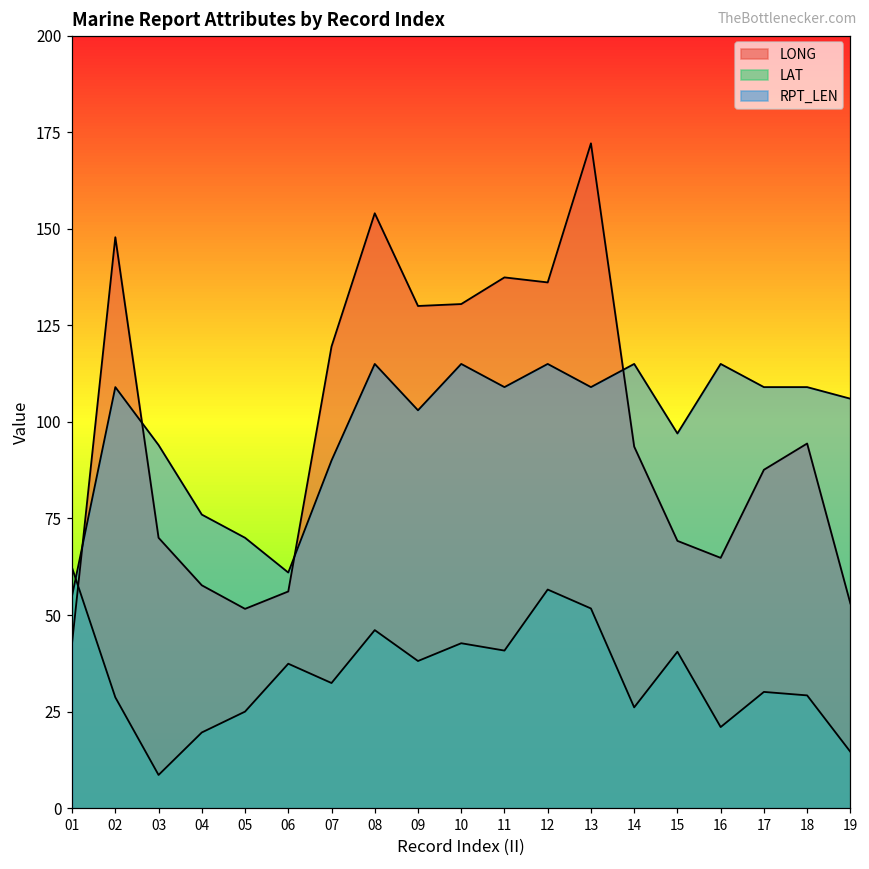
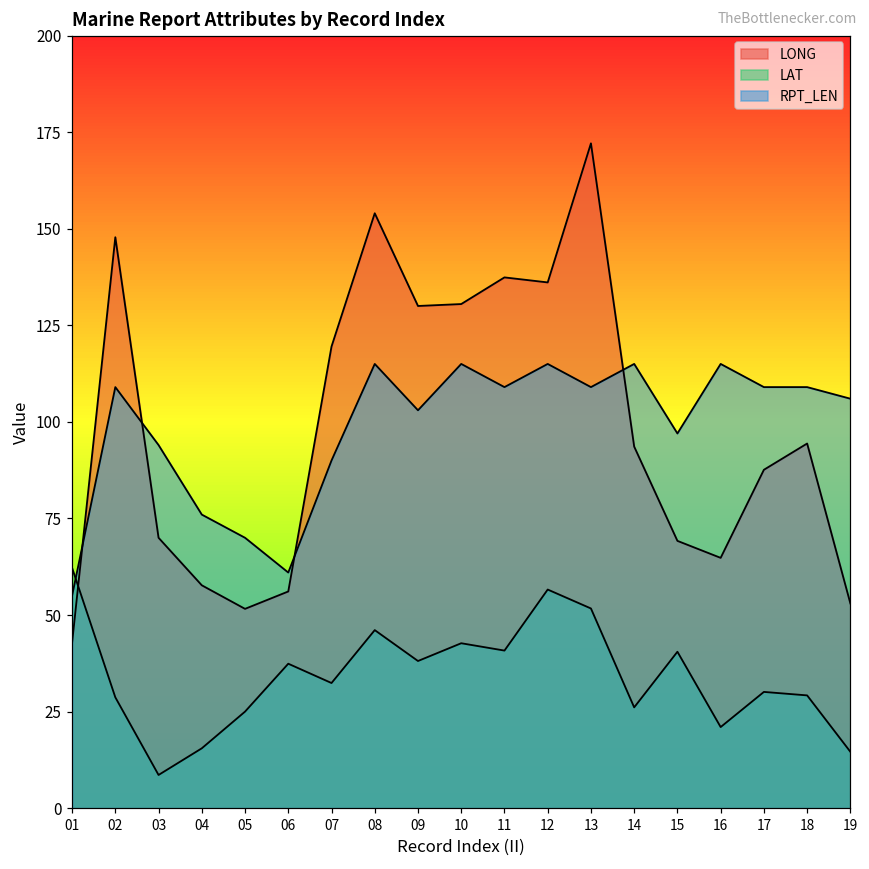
  {
    "LONG": {
      "01": 43,
      "02": 148,
      "03": 70,
      "04": 58,
      "05": 52,
      "06": 56,
      "07": 120,
      "08": 154,
      "09": 130,
      "10": 131,
      "11": 137,
      "12": 136,
      "13": 172,
      "14": 94,
      "15": 69,
      "16": 65,
      "17": 88,
      "18": 94,
      "19": 53
    },
    "LAT": {
      "01": 62,
      "02": 29,
      "03": 9,
-     "04": 20,
+     "04": 16,
      "05": 25,
      "06": 37,
      "07": 32,
      "08": 46,
      "09": 38,
      "10": 43,
      "11": 41,
      "12": 57,
      "13": 52,
      "14": 26,
      "15": 41,
      "16": 21,
      "17": 30,
      "18": 29,
      "19": 15
    },
    "RPT_LEN": {
      "01": 55,
      "02": 109,
      "03": 94,
      "04": 76,
      "05": 70,
      "06": 61,
      "07": 90,
      "08": 115,
      "09": 103,
      "10": 115,
      "11": 109,
      "12": 115,
      "13": 109,
      "14": 115,
      "15": 97,
      "16": 115,
      "17": 109,
      "18": 109,
      "19": 106
    }
  }
